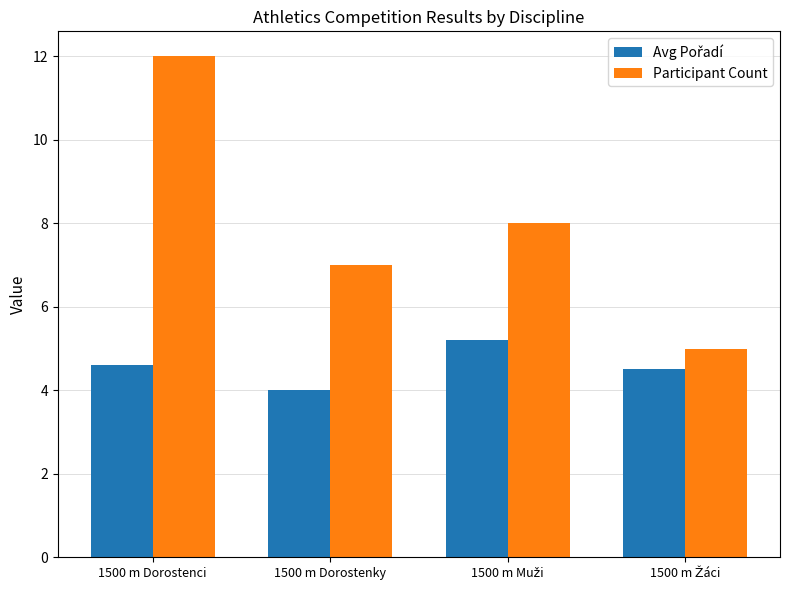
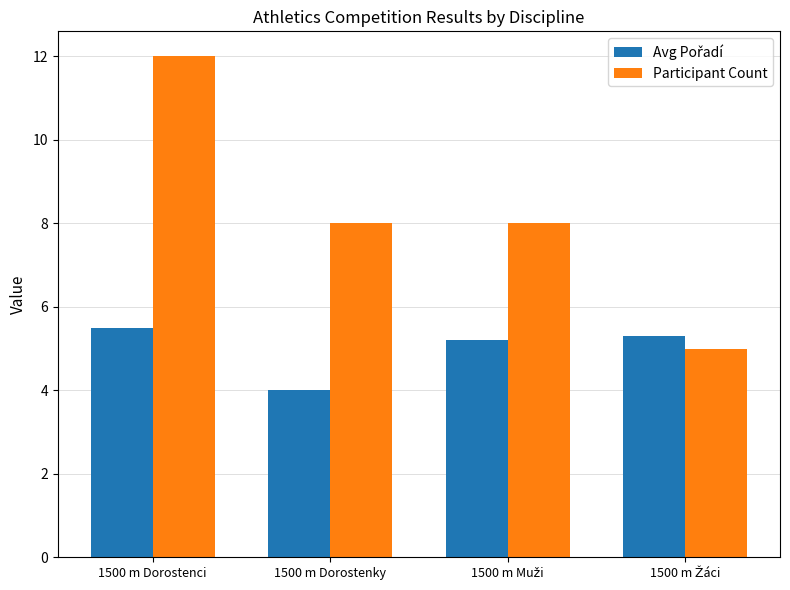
  {
    "Avg Pořadí": {
-     "1500 m Dorostenci": 4.6,
+     "1500 m Dorostenci": 5.5,
      "1500 m Dorostenky": 4.0,
      "1500 m Muži": 5.2,
-     "1500 m Žáci": 4.5
+     "1500 m Žáci": 5.3
    },
    "Participant Count": {
      "1500 m Dorostenci": 12,
-     "1500 m Dorostenky": 7,
+     "1500 m Dorostenky": 8,
      "1500 m Muži": 8,
      "1500 m Žáci": 5
    }
  }
